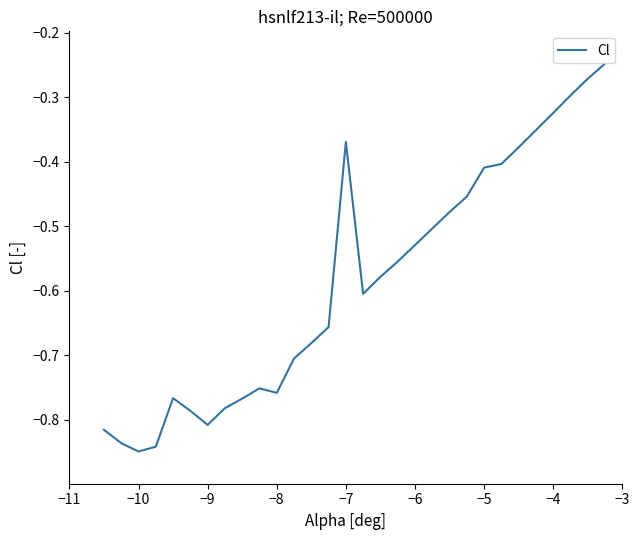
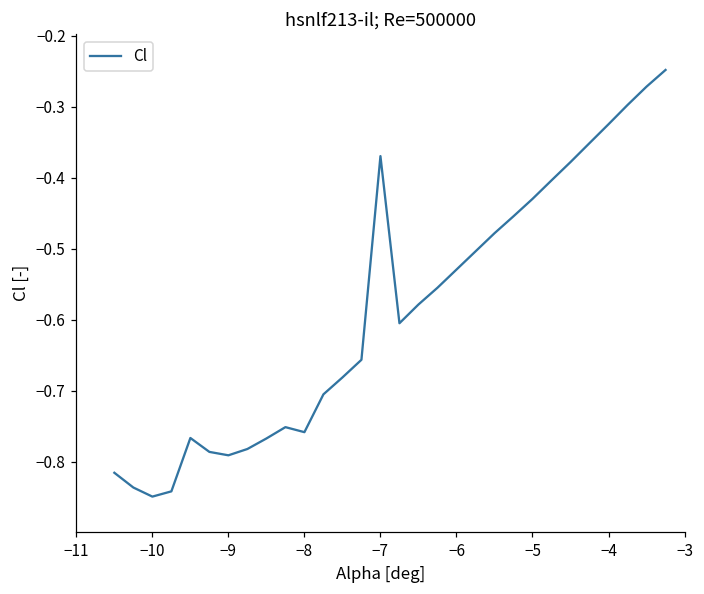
  {
    "−10": -0.85,
-   "−9": -0.81,
+   "−9": -0.79,
    "−8": -0.76,
    "−7": -0.37,
    "−6": -0.53,
-   "−5": -0.41,
+   "−5": -0.43,
    "−4": -0.32
  }
